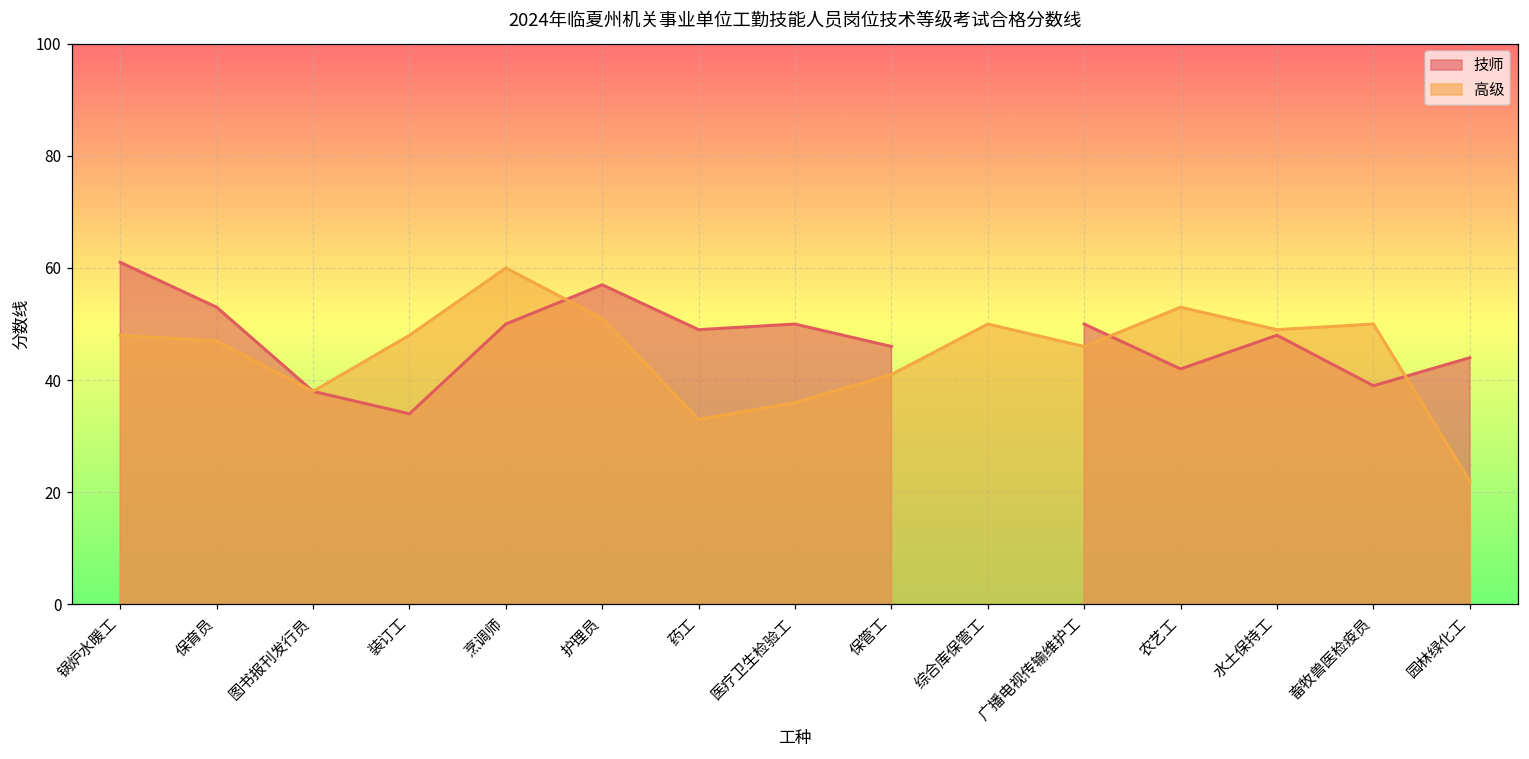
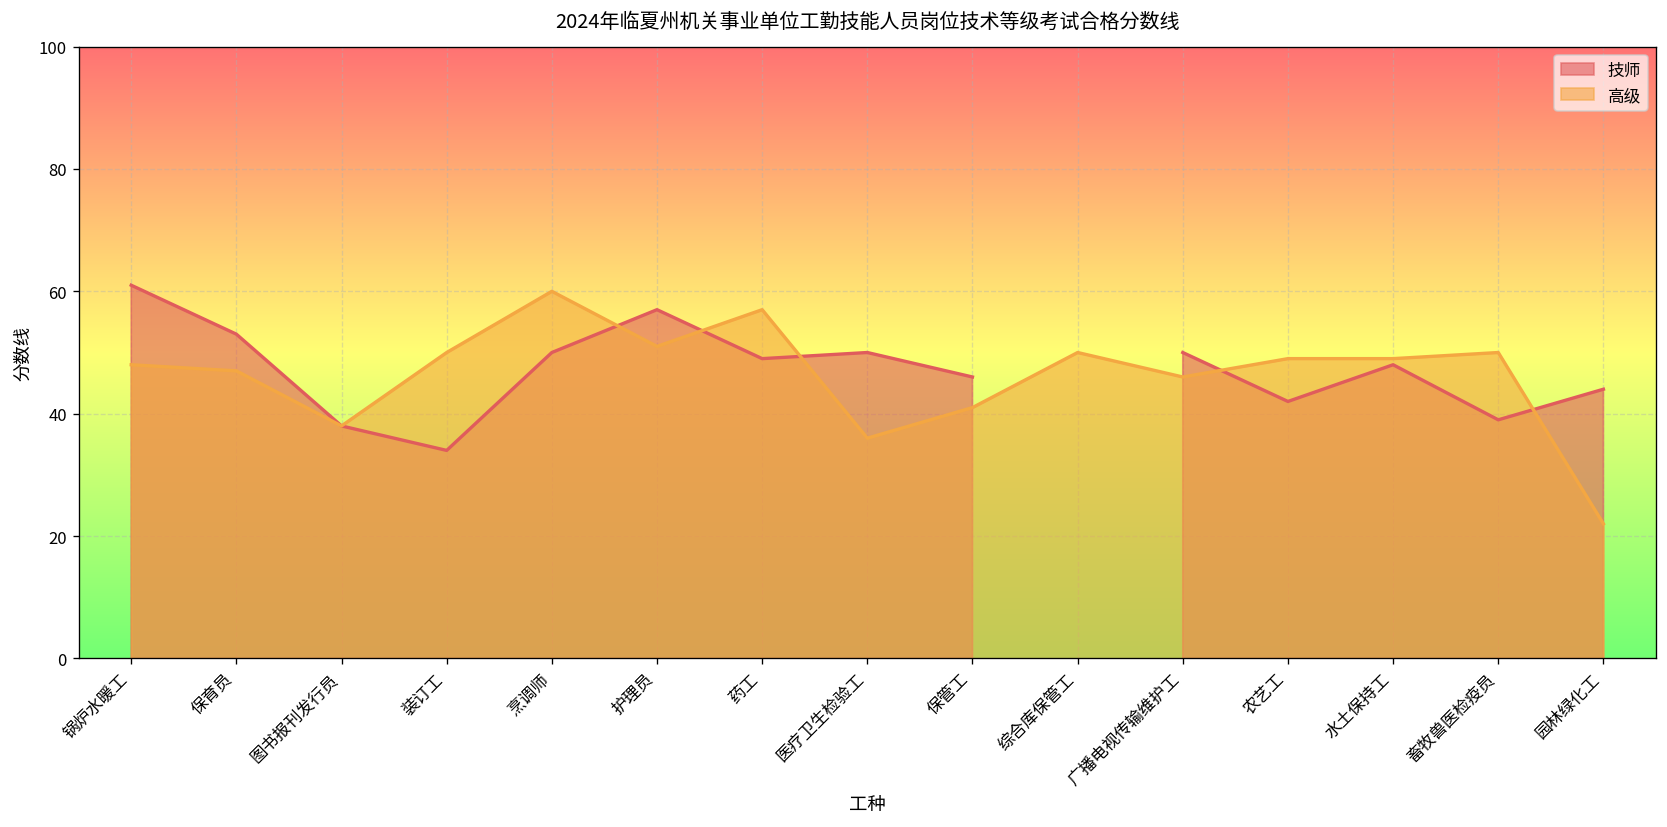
  {
    "高级": {
      "锅炉水暖工": 48,
      "保育员": 47,
-     "装订工": 48,
+     "装订工": 50,
      "烹调师": 60,
      "护理员": 51,
-     "药工": 33,
+     "药工": 57,
      "医疗卫生检验工": 36,
      "保管工": 41,
      "综合库保管工": 50,
      "广播电视传输维护工": 46,
-     "农艺工": 53,
+     "农艺工": 49,
      "水土保持工": 49,
      "畜牧兽医检疫员": 50,
      "园林绿化工": 22
    }
  }
